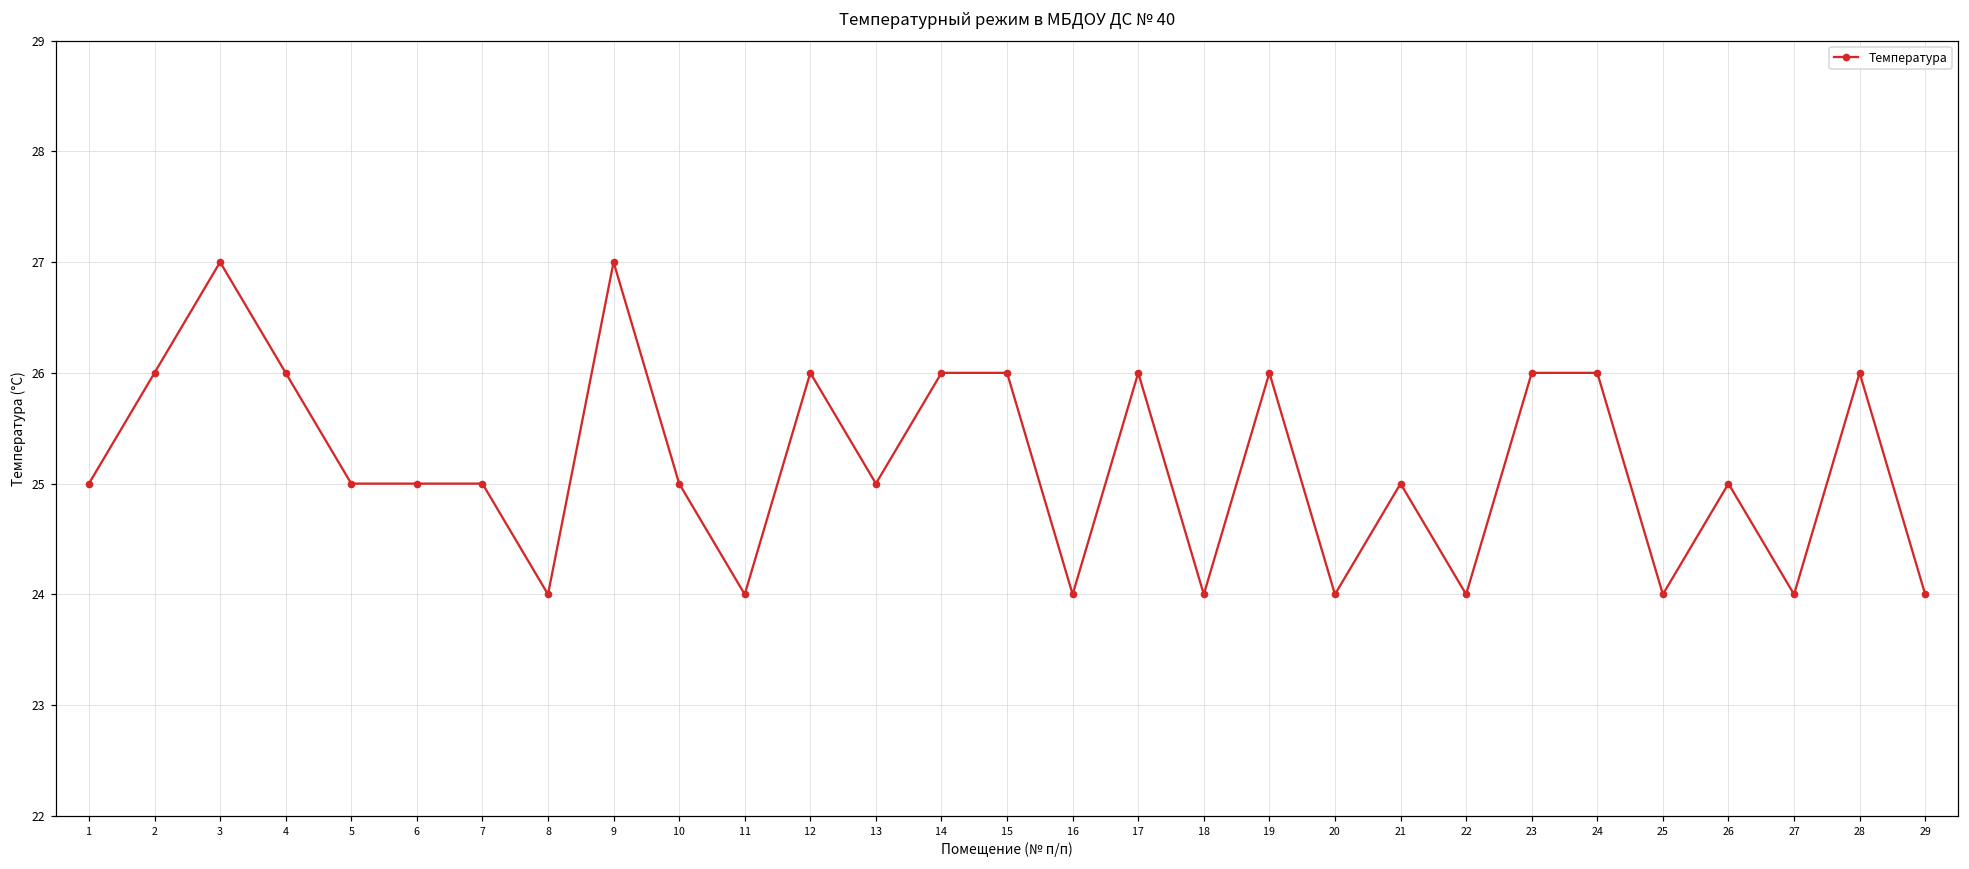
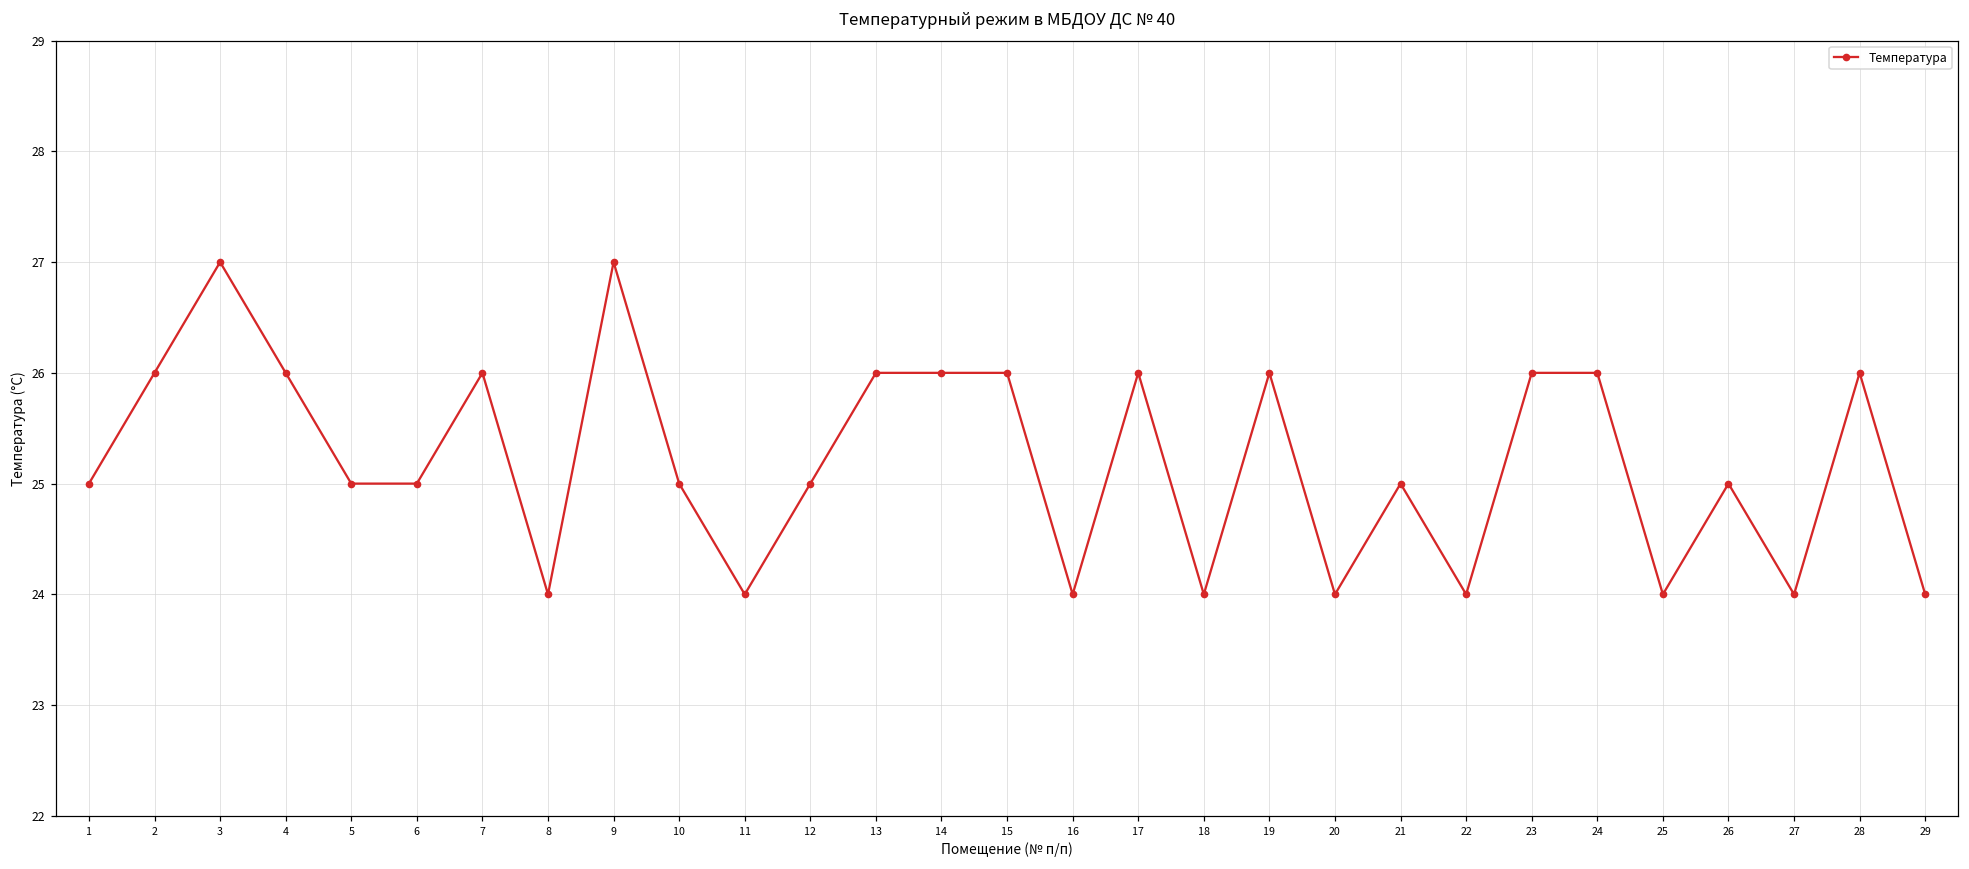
  {
    "1": 25,
    "2": 26,
    "3": 27,
    "4": 26,
    "5": 25,
    "6": 25,
-   "7": 25,
+   "7": 26,
    "8": 24,
    "9": 27,
    "10": 25,
    "11": 24,
-   "12": 26,
-   "13": 25,
+   "12": 25,
+   "13": 26,
    "14": 26,
    "15": 26,
    "16": 24,
    "17": 26,
    "18": 24,
    "19": 26,
    "20": 24,
    "21": 25,
    "22": 24,
    "23": 26,
    "24": 26,
    "25": 24,
    "26": 25,
    "27": 24,
    "28": 26,
    "29": 24
  }
